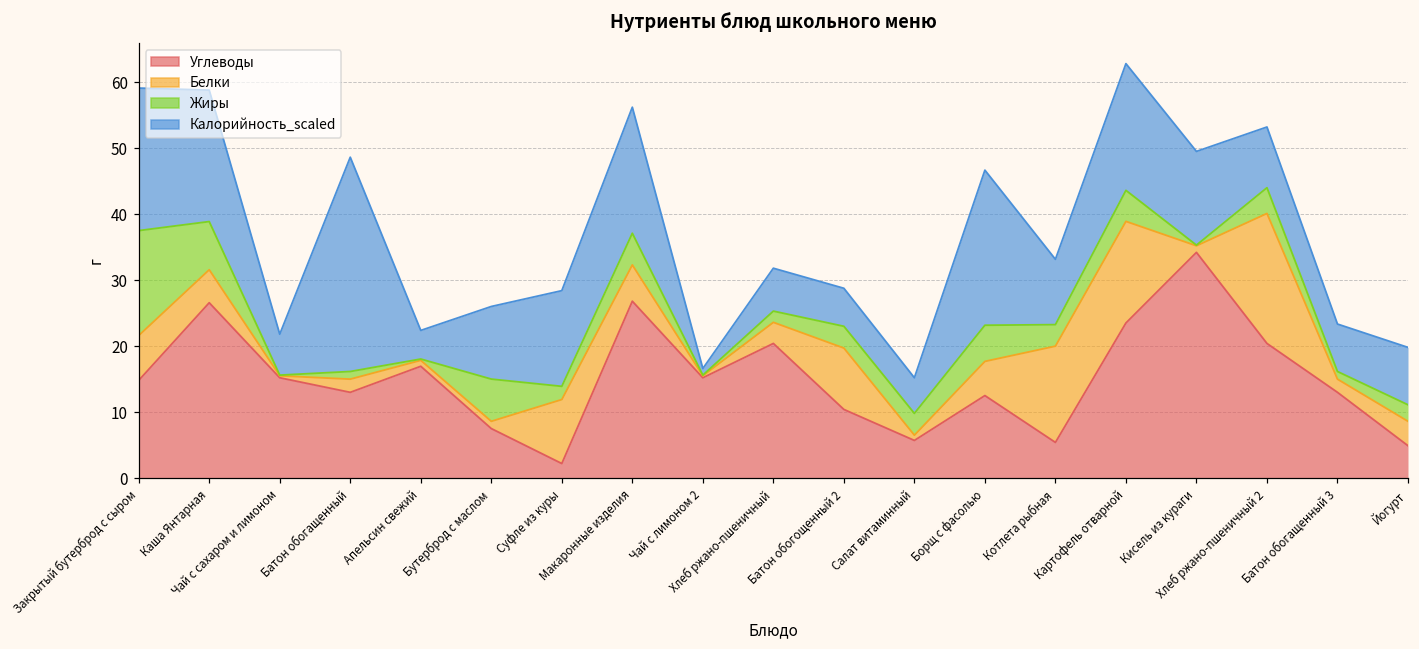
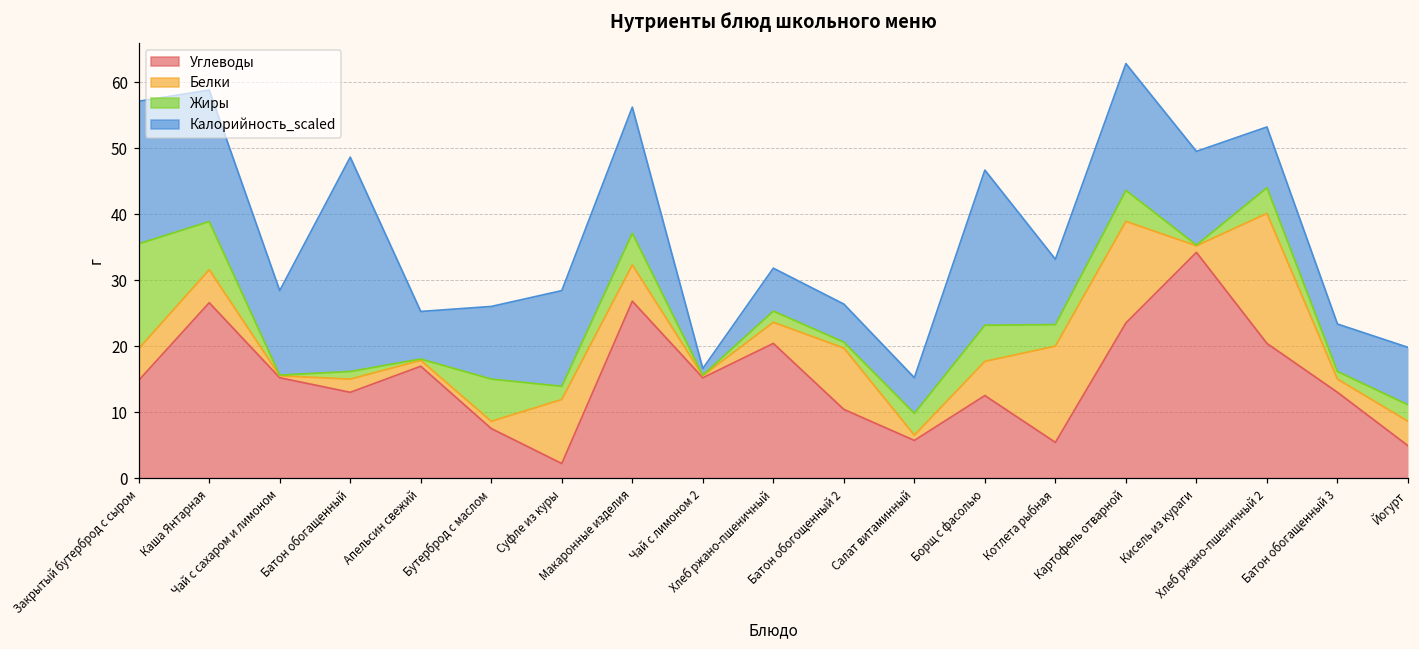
  {
    "Углеводы": {
      "Закрытый бутерброд с сыром": 15,
      "Каша Янтарная": 27,
      "Батон обогащенный": 13,
      "Апельсин свежий": 17,
      "Бутерброд с маслом": 8,
      "Суфле из куры": 2,
      "Макаронные изделия": 27,
      "Хлеб ржано-пшеничный": 20,
      "Батон обогощенный 2": 10,
      "Салат витаминный": 6,
      "Борщ с фасолью": 13,
      "Котлета рыбная": 5,
      "Картофель отварной": 24,
      "Кисель из кураги": 34,
      "Хлеб ржано-пшеничный 2": 20,
      "Батон обогащенный 3": 13,
      "Йогурт": 5
    },
    "Белки": {
-     "Закрытый бутерброд с сыром": 7,
+     "Закрытый бутерброд с сыром": 5,
      "Каша Янтарная": 5,
      "Батон обогащенный": 2,
      "Бутерброд с маслом": 1,
      "Суфле из куры": 10,
      "Макаронные изделия": 5,
      "Хлеб ржано-пшеничный": 3,
      "Батон обогощенный 2": 9,
      "Салат витаминный": 1,
      "Борщ с фасолью": 5,
      "Котлета рыбная": 15,
      "Картофель отварной": 15,
      "Хлеб ржано-пшеничный 2": 20,
      "Батон обогащенный 3": 2,
      "Йогурт": 4
    },
    "Жиры": {
      "Закрытый бутерброд с сыром": 16,
      "Каша Янтарная": 7,
      "Батон обогащенный": 1,
      "Бутерброд с маслом": 6,
      "Суфле из куры": 2,
      "Макаронные изделия": 5,
      "Хлеб ржано-пшеничный": 2,
-     "Батон обогощенный 2": 3,
+     "Батон обогощенный 2": 1,
      "Салат витаминный": 3,
      "Борщ с фасолью": 5,
      "Котлета рыбная": 3,
      "Картофель отварной": 5,
      "Хлеб ржано-пшеничный 2": 4,
      "Батон обогащенный 3": 1,
      "Йогурт": 3
    },
    "Калорийность_scaled": {
      "Закрытый бутерброд с сыром": 22,
-     "Чай с сахаром и лимоном": 6,
+     "Чай с сахаром и лимоном": 13,
      "Батон обогащенный": 32,
-     "Апельсин свежий": 4,
+     "Апельсин свежий": 7,
      "Бутерброд с маслом": 11,
      "Суфле из куры": 15,
      "Макаронные изделия": 19,
      "Чай с лимоном 2": 1,
      "Хлеб ржано-пшеничный": 7,
      "Батон обогощенный 2": 6,
      "Салат витаминный": 5,
      "Борщ с фасолью": 23,
      "Котлета рыбная": 10,
      "Картофель отварной": 19,
      "Кисель из кураги": 14,
      "Хлеб ржано-пшеничный 2": 9,
      "Батон обогащенный 3": 7,
      "Йогурт": 9
    }
  }
